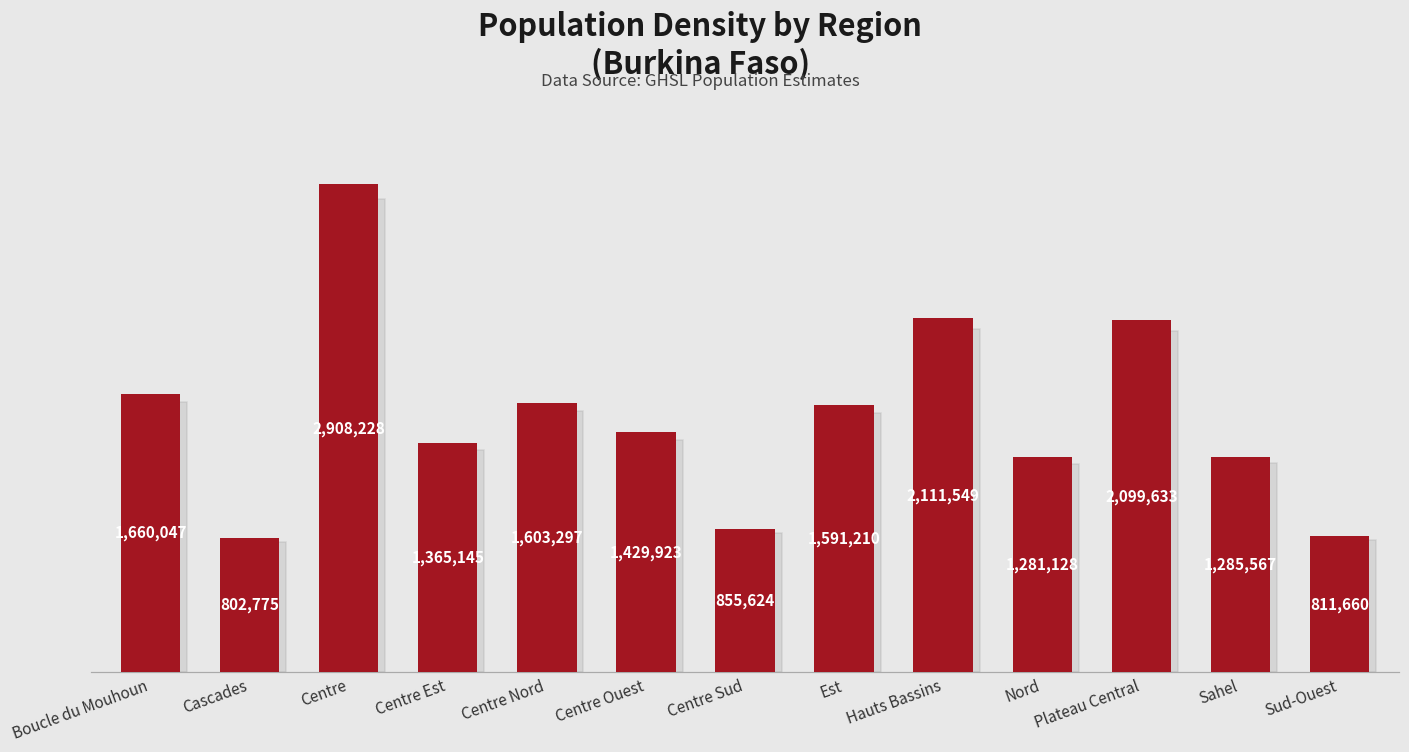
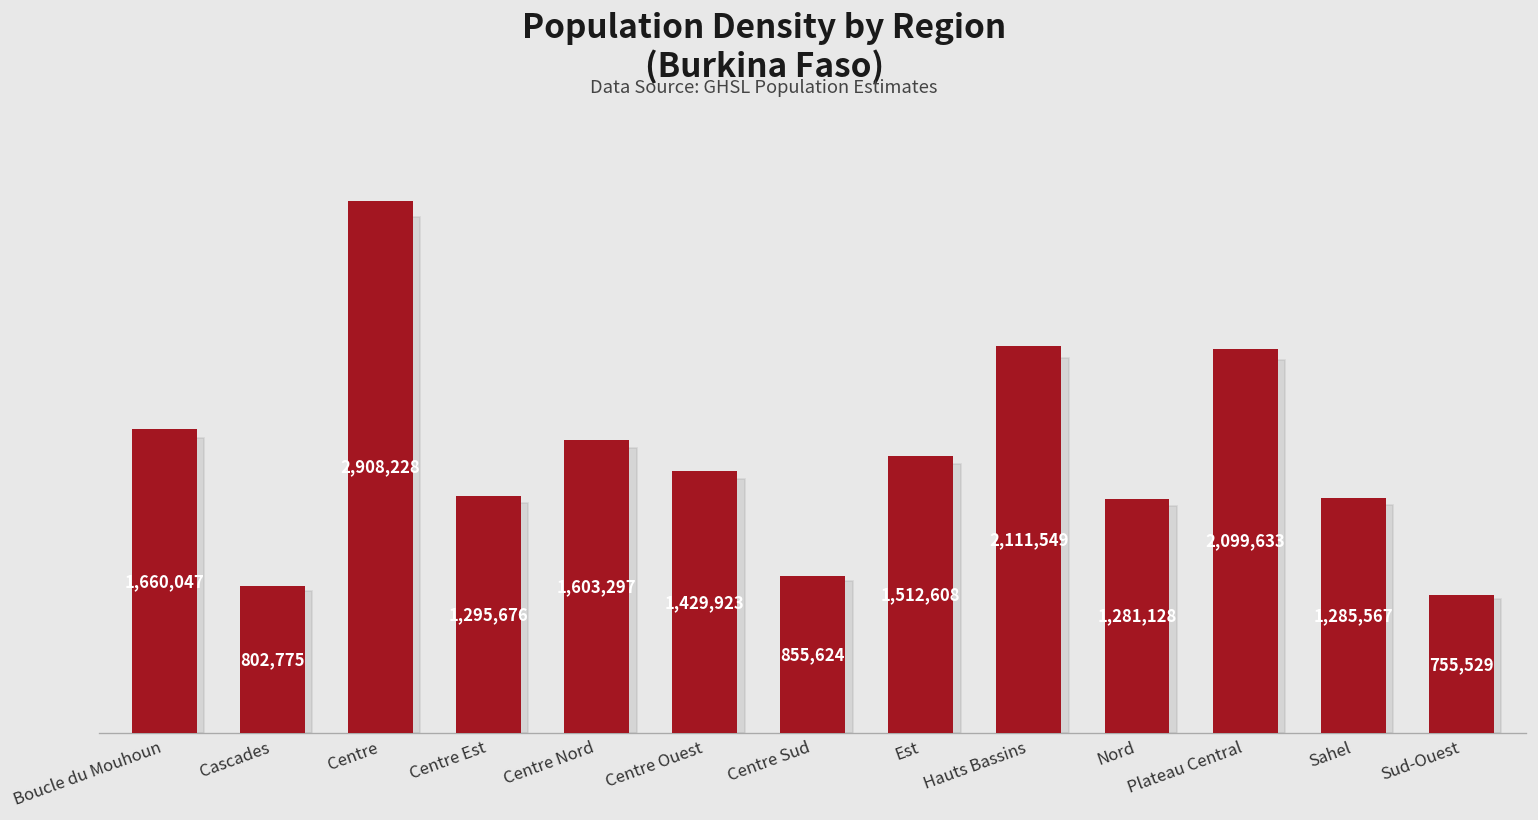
  {
    "Boucle du Mouhoun": "1,660,047",
    "Cascades": "802,775",
    "Centre": "2,908,228",
-   "Centre Est": "1,365,145",
+   "Centre Est": "1,295,676",
    "Centre Nord": "1,603,297",
    "Centre Ouest": "1,429,923",
    "Centre Sud": "855,624",
-   "Est": "1,591,210",
+   "Est": "1,512,608",
    "Hauts Bassins": "2,111,549",
    "Nord": "1,281,128",
    "Plateau Central": "2,099,633",
    "Sahel": "1,285,567",
-   "Sud-Ouest": "811,660"
+   "Sud-Ouest": "755,529"
  }
